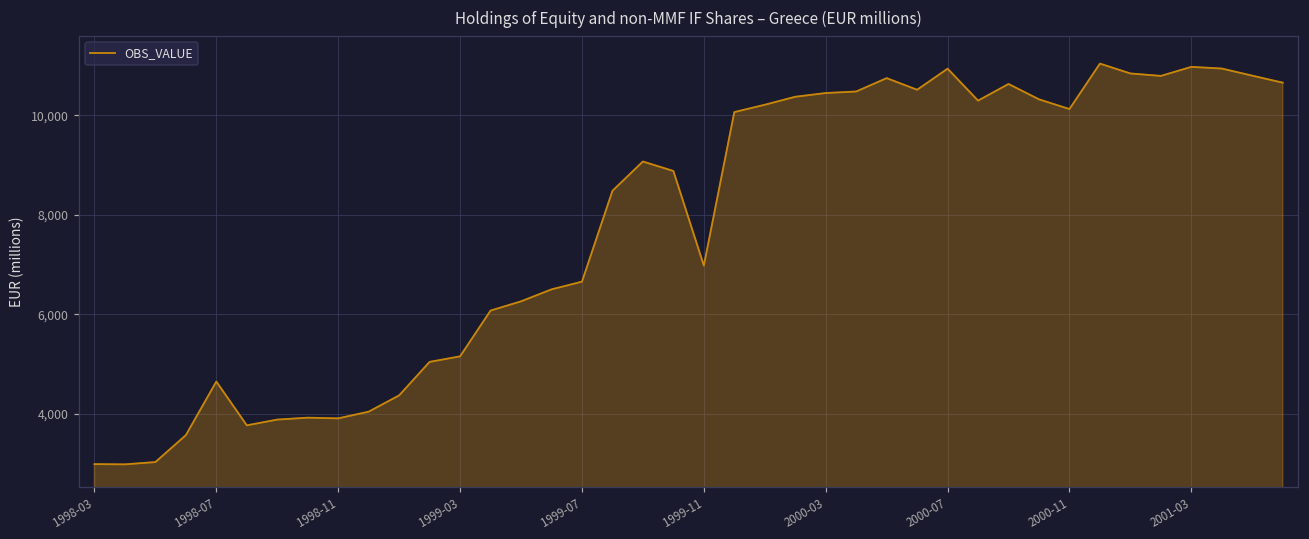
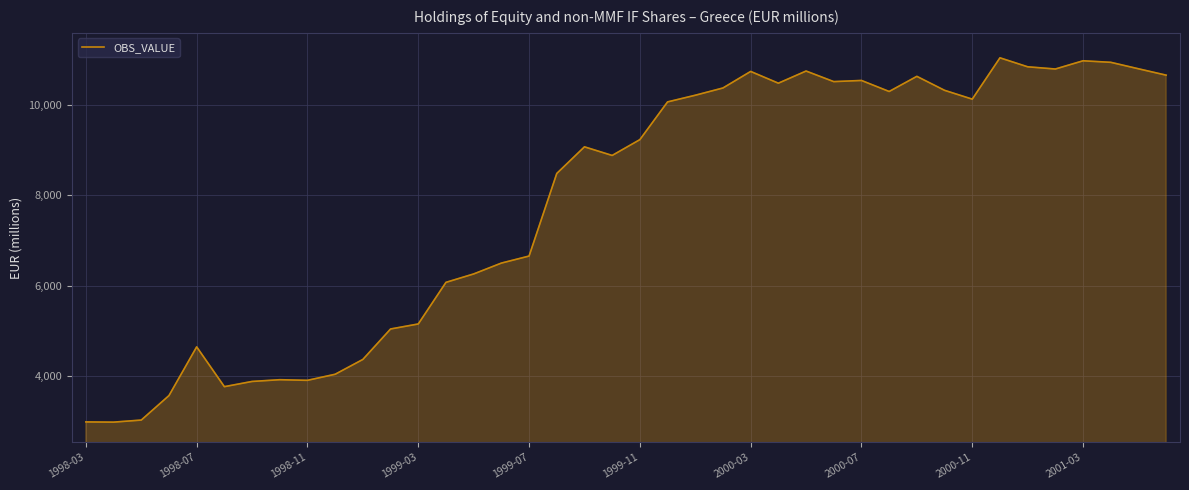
  {
    "1998-03": "3,000",
    "1998-07": "4,600",
    "1998-11": "3,900",
    "1999-03": "5,200",
    "1999-07": "6,700",
-   "1999-11": "7,000",
-   "2000-03": "10,400",
-   "2000-07": "10,900",
+   "1999-11": "9,200",
+   "2000-03": "10,700",
+   "2000-07": "10,500",
    "2000-11": "10,100",
    "2001-03": "11,000"
  }
